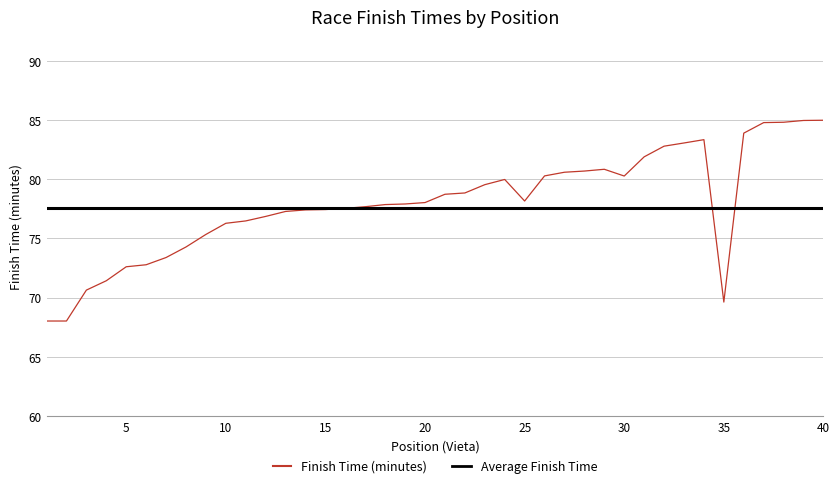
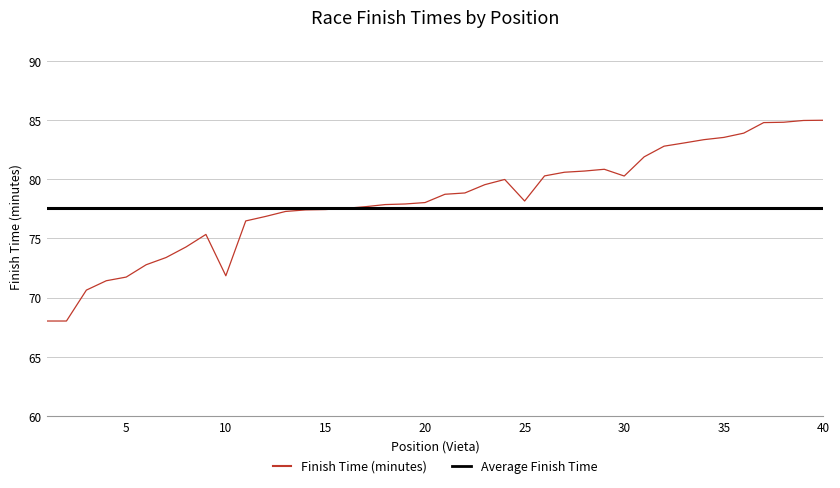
  {
    "Finish Time (minutes)": {
-     "5": 72.6,
-     "10": 76.3,
+     "5": 71.7,
+     "10": 71.8,
      "20": 78.0,
      "25": 78.2,
      "30": 80.3,
-     "35": 69.6,
+     "35": 83.5,
      "40": 85.0
    },
    "Average Finish Time": {
      "5": 77.6,
      "10": 77.6,
      "20": 77.6,
      "25": 77.6,
      "30": 77.6,
      "35": 77.6,
      "40": 77.6
    }
  }
